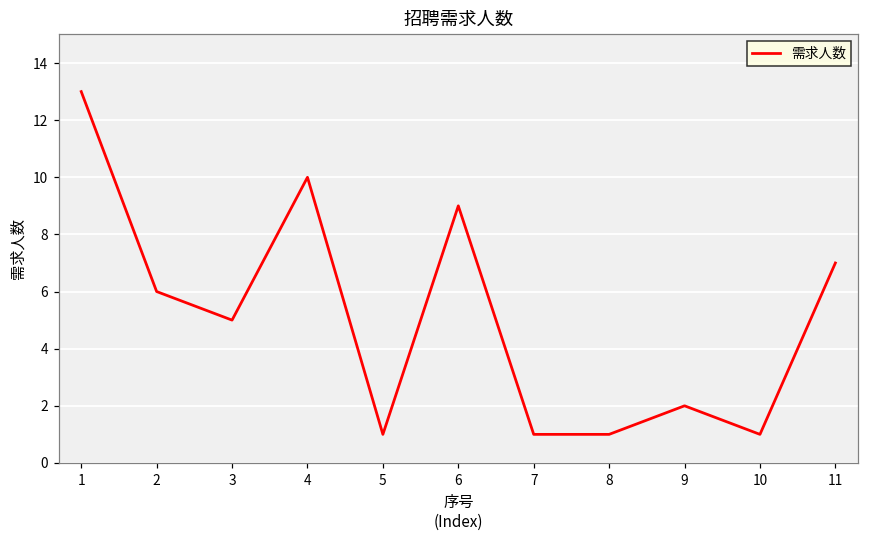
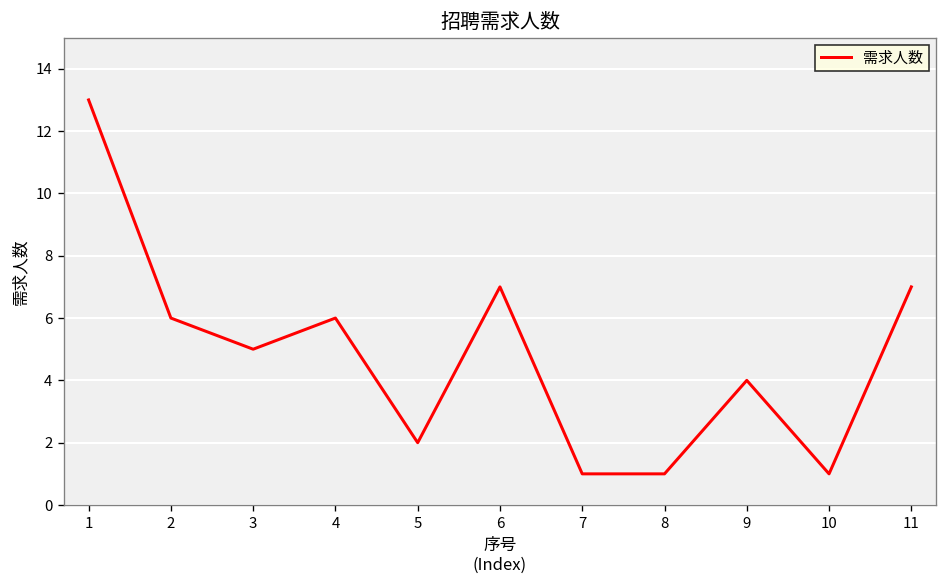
  {
    "1": 13,
    "2": 6,
    "3": 5,
-   "4": 10,
-   "5": 1,
-   "6": 9,
+   "4": 6,
+   "5": 2,
+   "6": 7,
    "7": 1,
    "8": 1,
-   "9": 2,
+   "9": 4,
    "10": 1,
    "11": 7
  }
